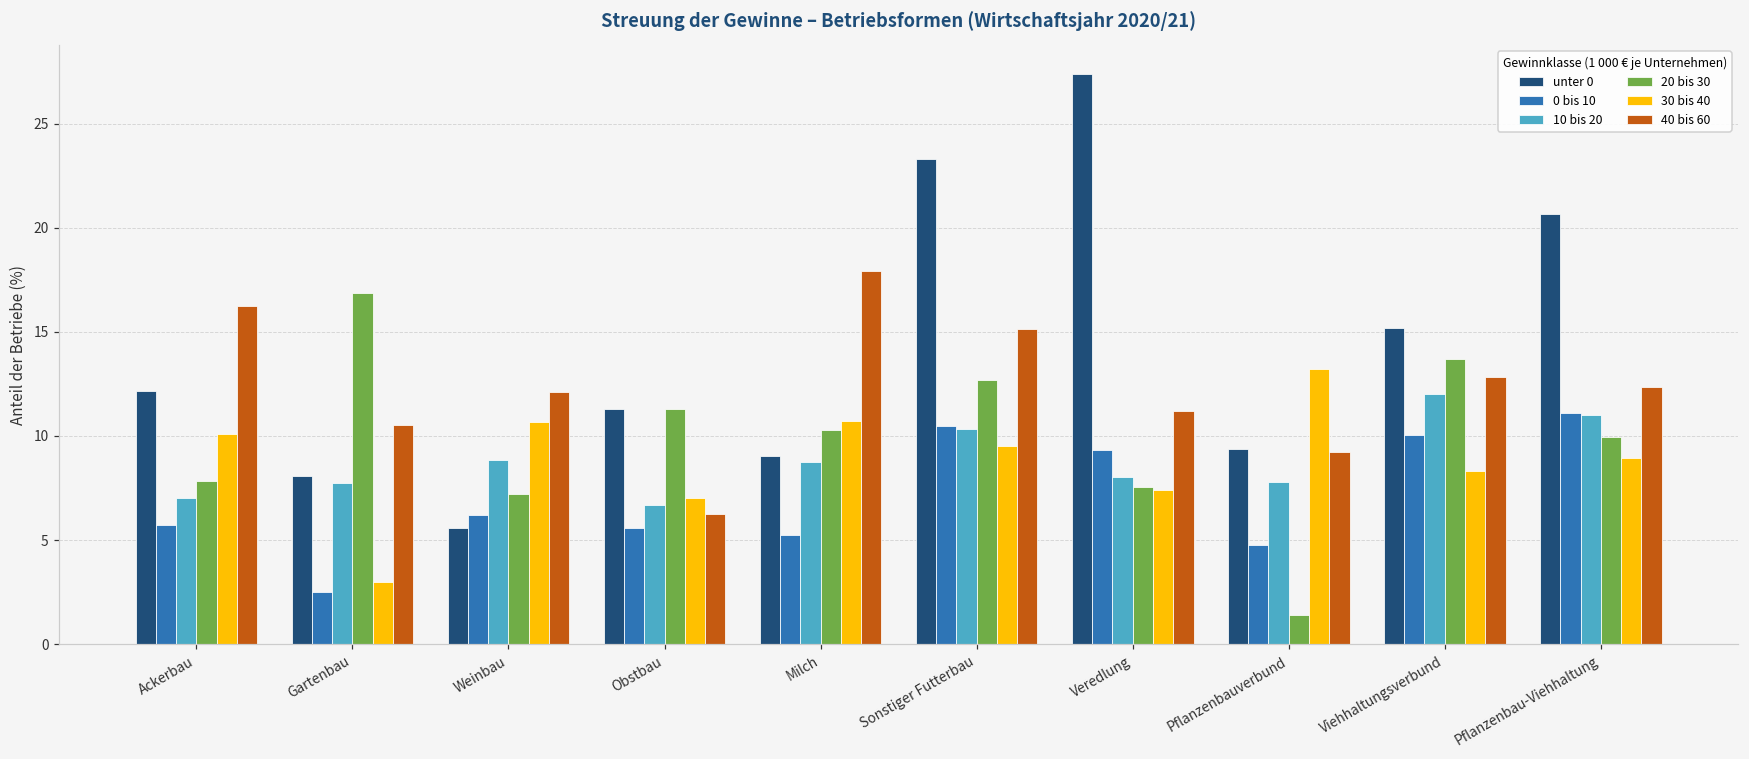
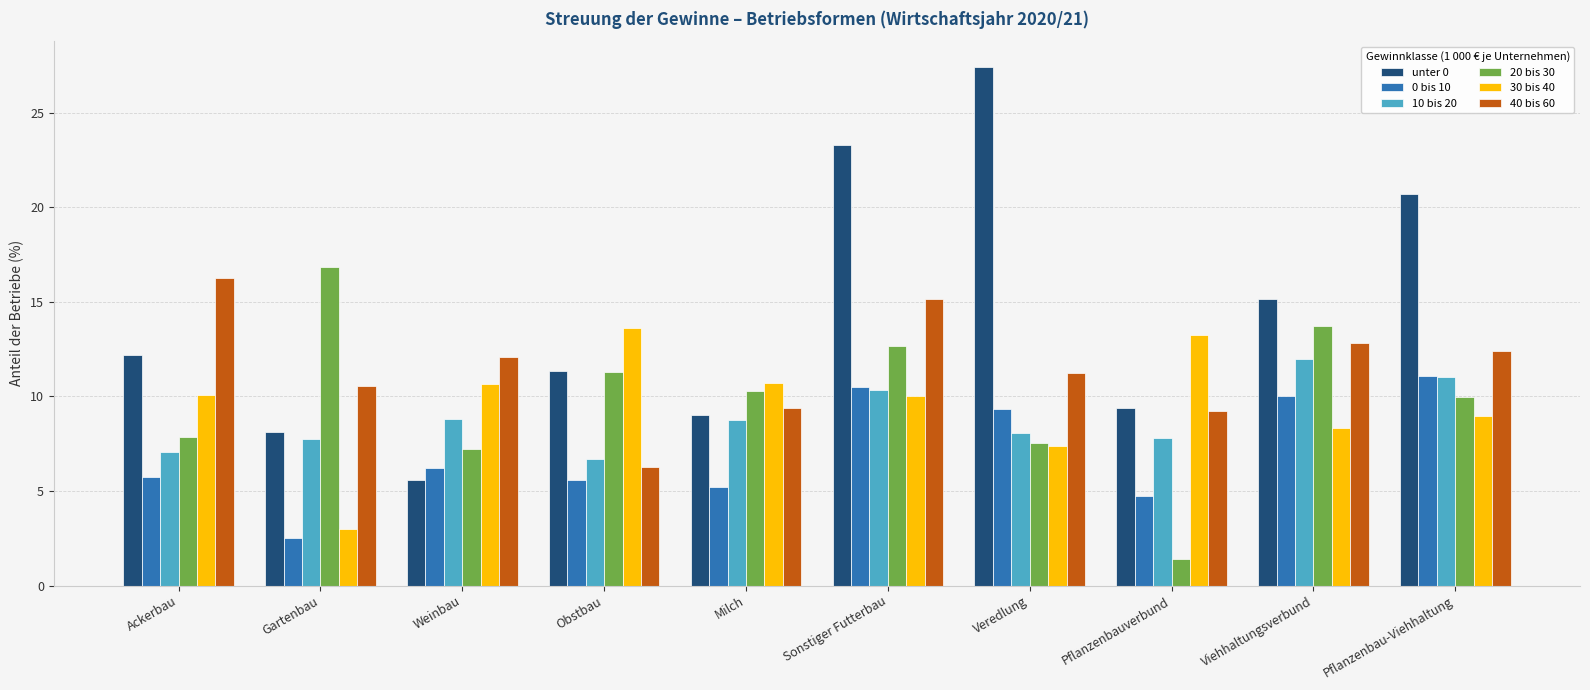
  {
    "unter 0": {
      "Ackerbau": 12.2,
      "Gartenbau": 8.1,
      "Weinbau": 5.6,
      "Obstbau": 11.3,
      "Milch": 9.0,
      "Sonstiger Futterbau": 23.3,
      "Veredlung": 27.4,
      "Pflanzenbauverbund": 9.4,
      "Viehhaltungsverbund": 15.2,
      "Pflanzenbau-Viehhaltung": 20.7
    },
    "0 bis 10": {
      "Ackerbau": 5.7,
      "Gartenbau": 2.5,
      "Weinbau": 6.2,
      "Obstbau": 5.6,
      "Milch": 5.2,
      "Sonstiger Futterbau": 10.5,
      "Veredlung": 9.3,
      "Pflanzenbauverbund": 4.8,
      "Viehhaltungsverbund": 10.0,
      "Pflanzenbau-Viehhaltung": 11.1
    },
    "10 bis 20": {
      "Ackerbau": 7.0,
      "Gartenbau": 7.7,
      "Weinbau": 8.8,
      "Obstbau": 6.7,
      "Milch": 8.8,
      "Sonstiger Futterbau": 10.3,
      "Veredlung": 8.0,
      "Pflanzenbauverbund": 7.8,
      "Viehhaltungsverbund": 12.0,
      "Pflanzenbau-Viehhaltung": 11.0
    },
    "20 bis 30": {
      "Ackerbau": 7.8,
      "Gartenbau": 16.9,
      "Weinbau": 7.2,
      "Obstbau": 11.3,
      "Milch": 10.3,
      "Sonstiger Futterbau": 12.7,
      "Veredlung": 7.5,
      "Pflanzenbauverbund": 1.4,
      "Viehhaltungsverbund": 13.7,
      "Pflanzenbau-Viehhaltung": 9.9
    },
    "30 bis 40": {
      "Ackerbau": 10.1,
      "Gartenbau": 3.0,
      "Weinbau": 10.7,
-     "Obstbau": 7.0,
+     "Obstbau": 13.6,
      "Milch": 10.7,
-     "Sonstiger Futterbau": 9.5,
+     "Sonstiger Futterbau": 10.0,
      "Veredlung": 7.4,
      "Pflanzenbauverbund": 13.2,
      "Viehhaltungsverbund": 8.3,
      "Pflanzenbau-Viehhaltung": 9.0
    },
    "40 bis 60": {
      "Ackerbau": 16.2,
      "Gartenbau": 10.5,
      "Weinbau": 12.1,
      "Obstbau": 6.3,
-     "Milch": 17.9,
+     "Milch": 9.4,
      "Sonstiger Futterbau": 15.1,
      "Veredlung": 11.2,
      "Pflanzenbauverbund": 9.2,
      "Viehhaltungsverbund": 12.8,
      "Pflanzenbau-Viehhaltung": 12.4
    }
  }
